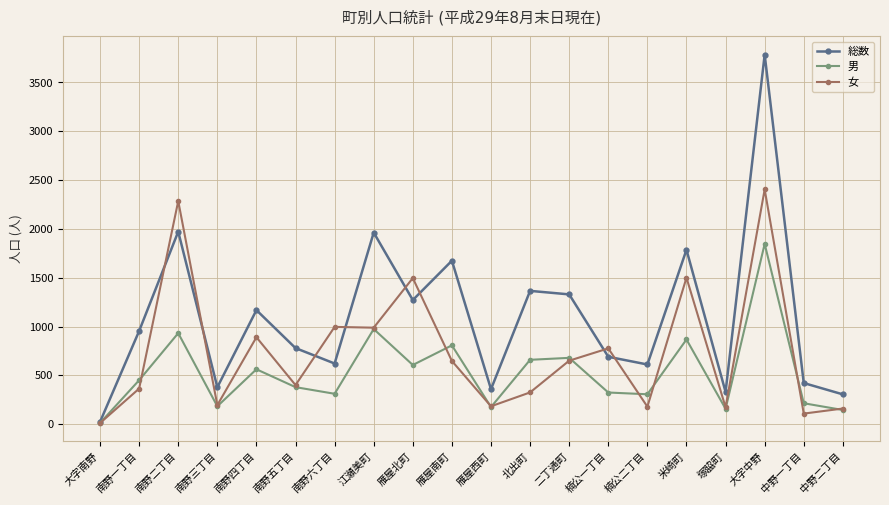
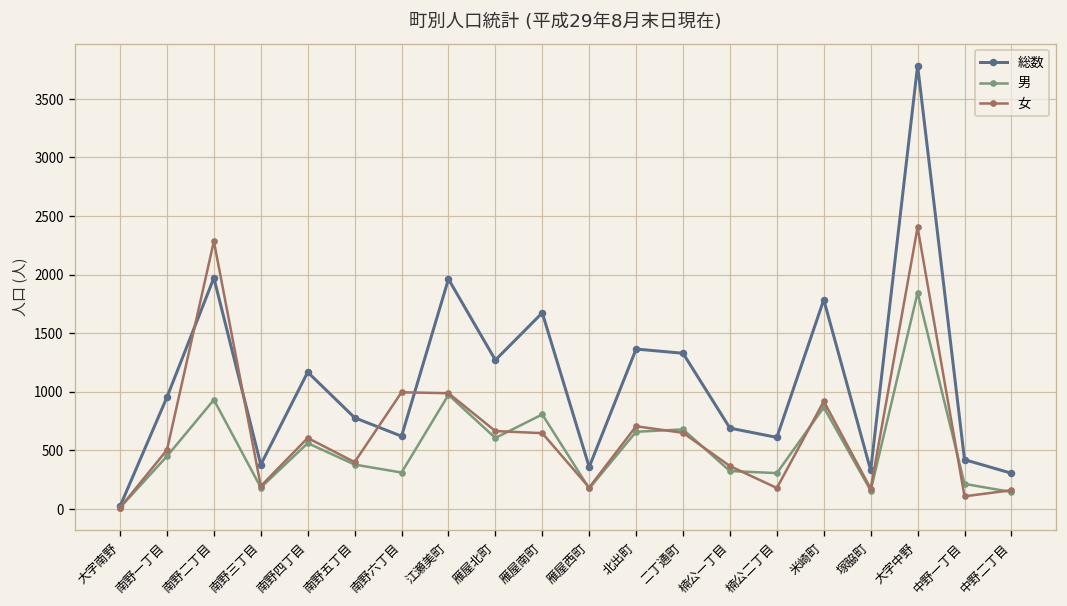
  {
    "女": {
-     "南野一丁目": 400,
+     "南野一丁目": 500,
      "南野二丁目": 2300,
-     "南野四丁目": 900,
+     "南野四丁目": 600,
      "南野六丁目": 1000,
-     "雁屋北町": 1500,
+     "雁屋北町": 700,
      "雁屋南町": 600,
-     "北出町": 300,
+     "北出町": 700,
      "二丁通町": 700,
-     "楠公一丁目": 800,
+     "楠公一丁目": 400,
      "楠公二丁目": 200,
-     "米崎町": 1500,
+     "米崎町": 900,
      "大字中野": 2400,
      "中野一丁目": 100
    }
  }
